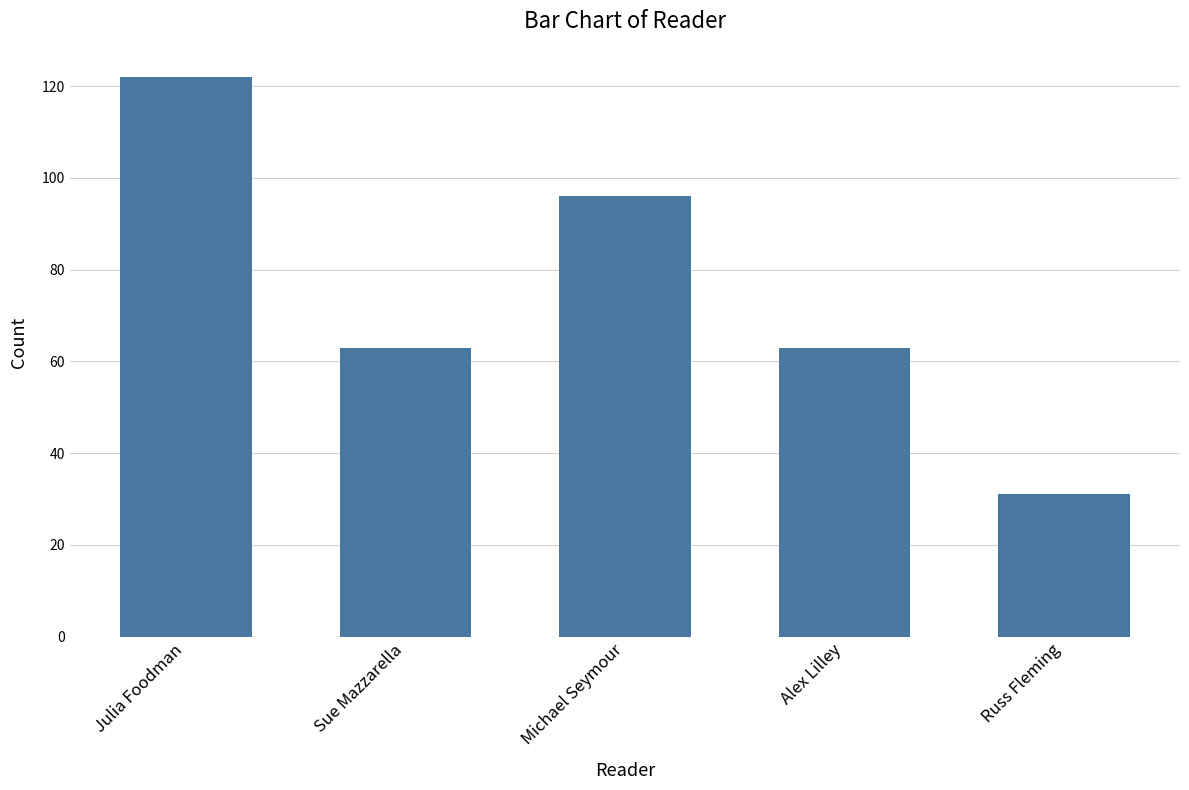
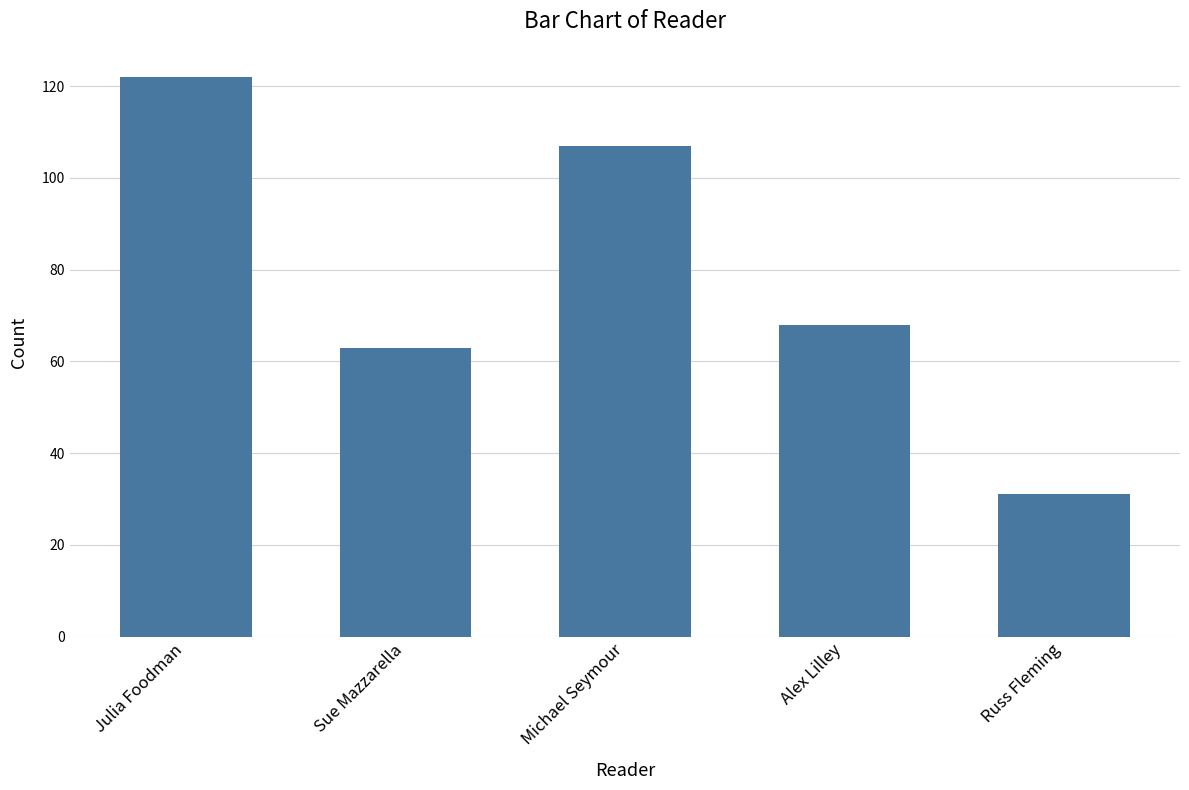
  {
    "Julia Foodman": 122,
    "Sue Mazzarella": 63,
-   "Michael Seymour": 96,
-   "Alex Lilley": 63,
+   "Michael Seymour": 107,
+   "Alex Lilley": 68,
    "Russ Fleming": 31
  }
